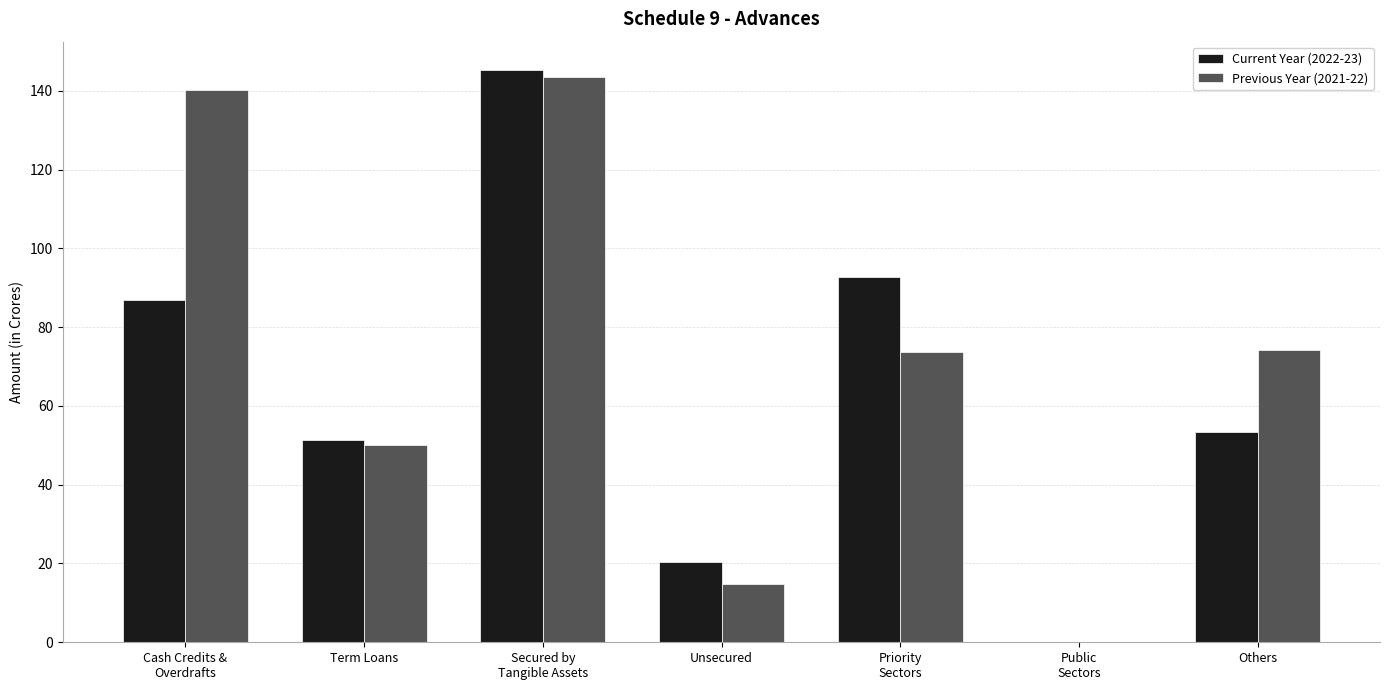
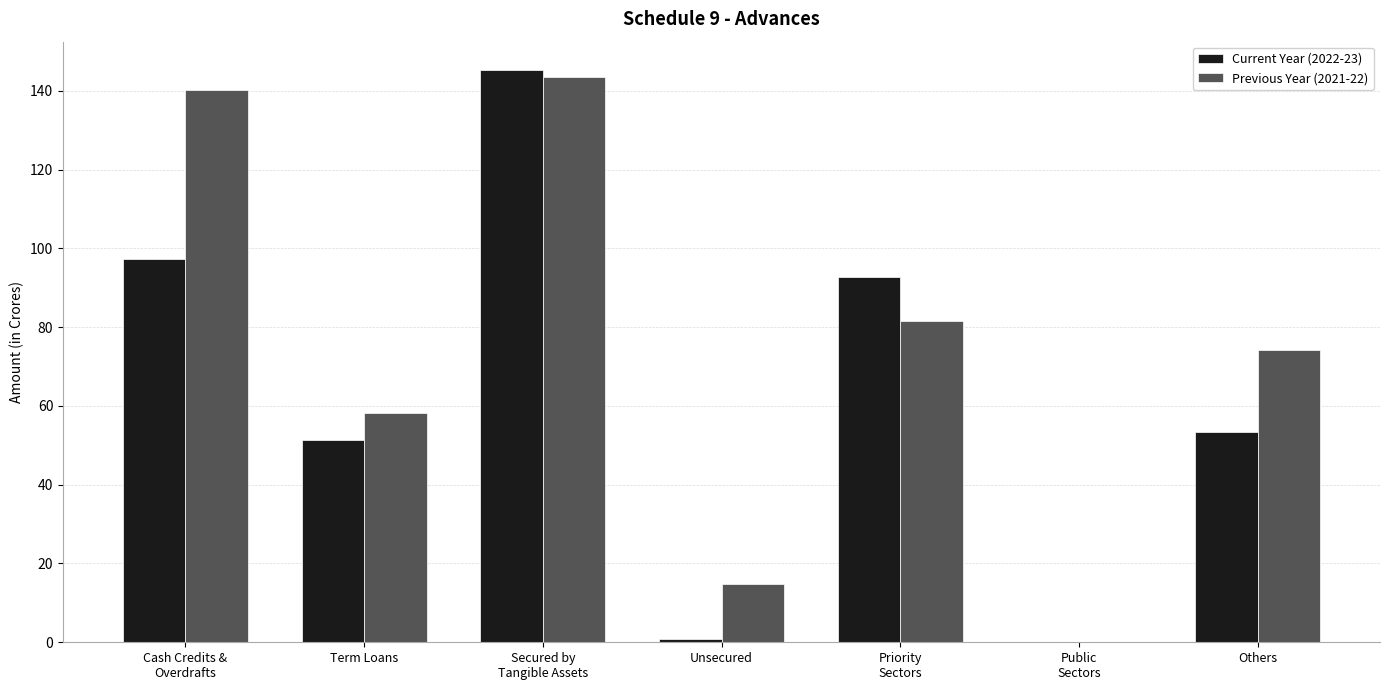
  {
    "Current Year (2022-23)": {
-     "Cash Credits & Overdrafts": 87,
+     "Cash Credits & Overdrafts": 97,
      "Term Loans": 51,
      "Secured by Tangible Assets": 145,
-     "Unsecured": 20,
+     "Unsecured": 1,
      "Priority Sectors": 93,
      "Public Sectors": 0,
      "Others": 53
    },
    "Previous Year (2021-22)": {
      "Cash Credits & Overdrafts": 140,
-     "Term Loans": 50,
+     "Term Loans": 58,
      "Secured by Tangible Assets": 144,
      "Unsecured": 15,
-     "Priority Sectors": 74,
+     "Priority Sectors": 81,
      "Public Sectors": 0,
      "Others": 74
    }
  }
